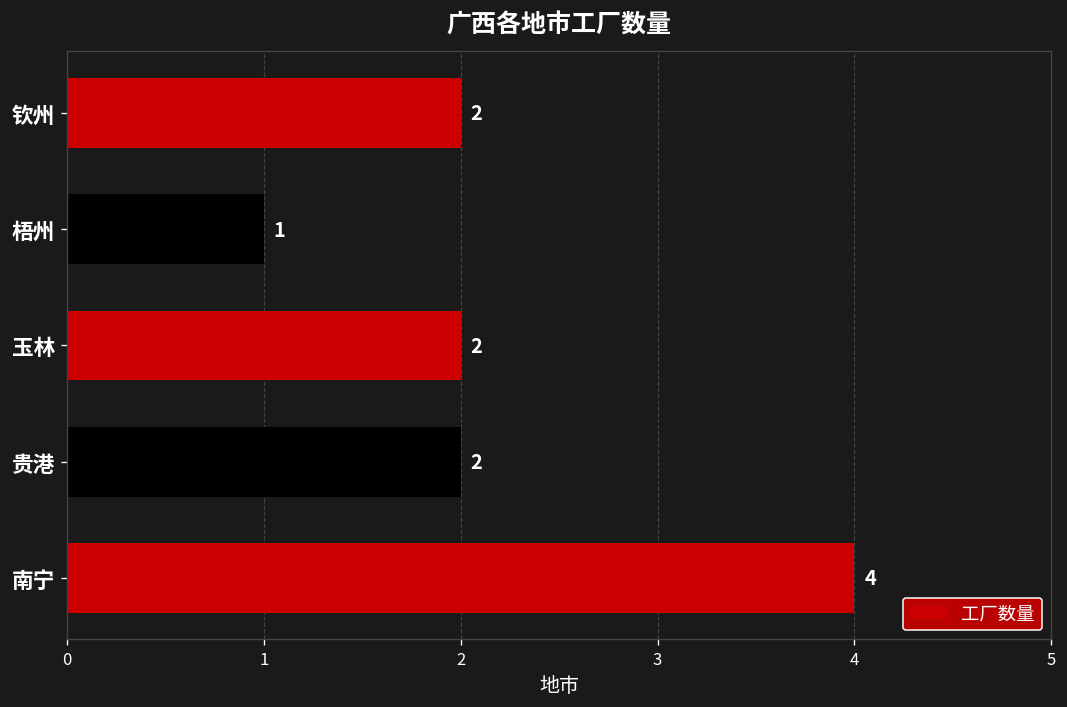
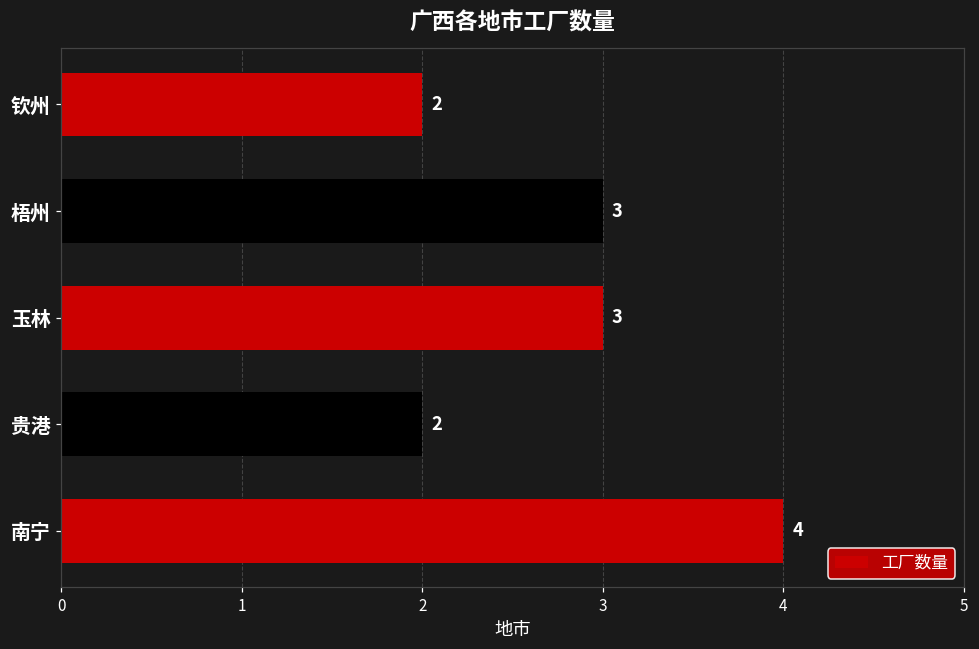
  {
    "钦州": 2,
-   "梧州": 1,
-   "玉林": 2,
+   "梧州": 3,
+   "玉林": 3,
    "贵港": 2,
    "南宁": 4
  }
